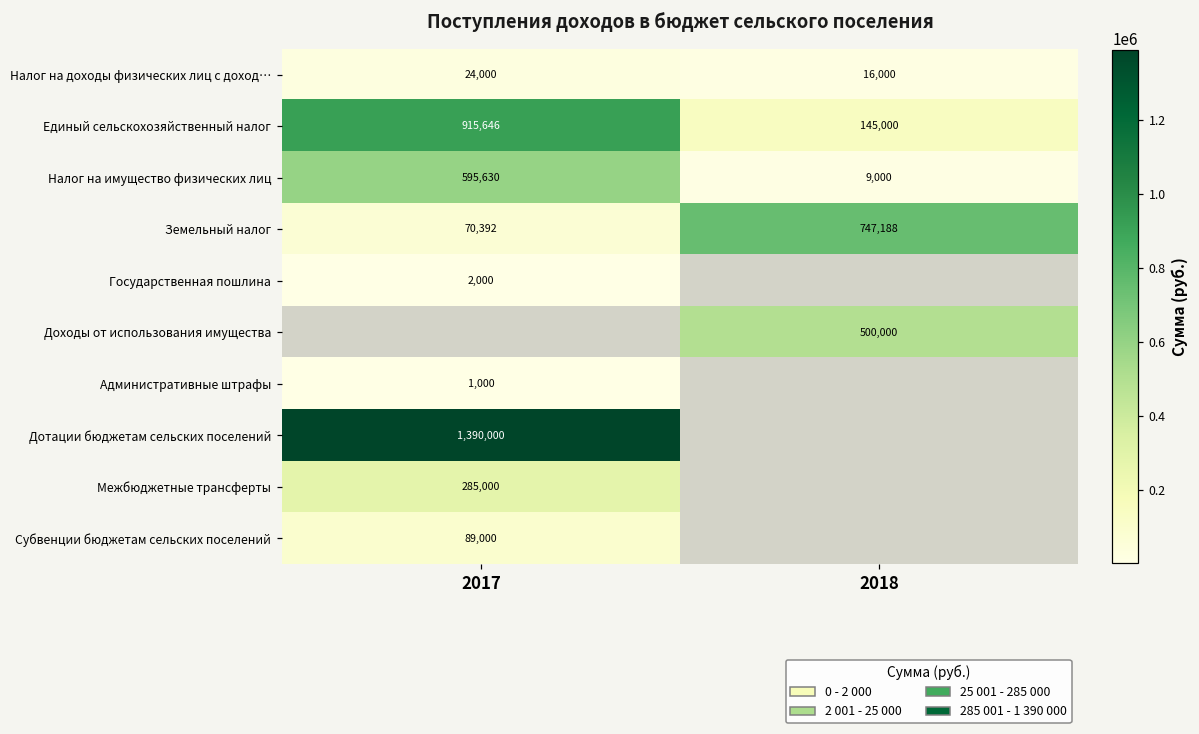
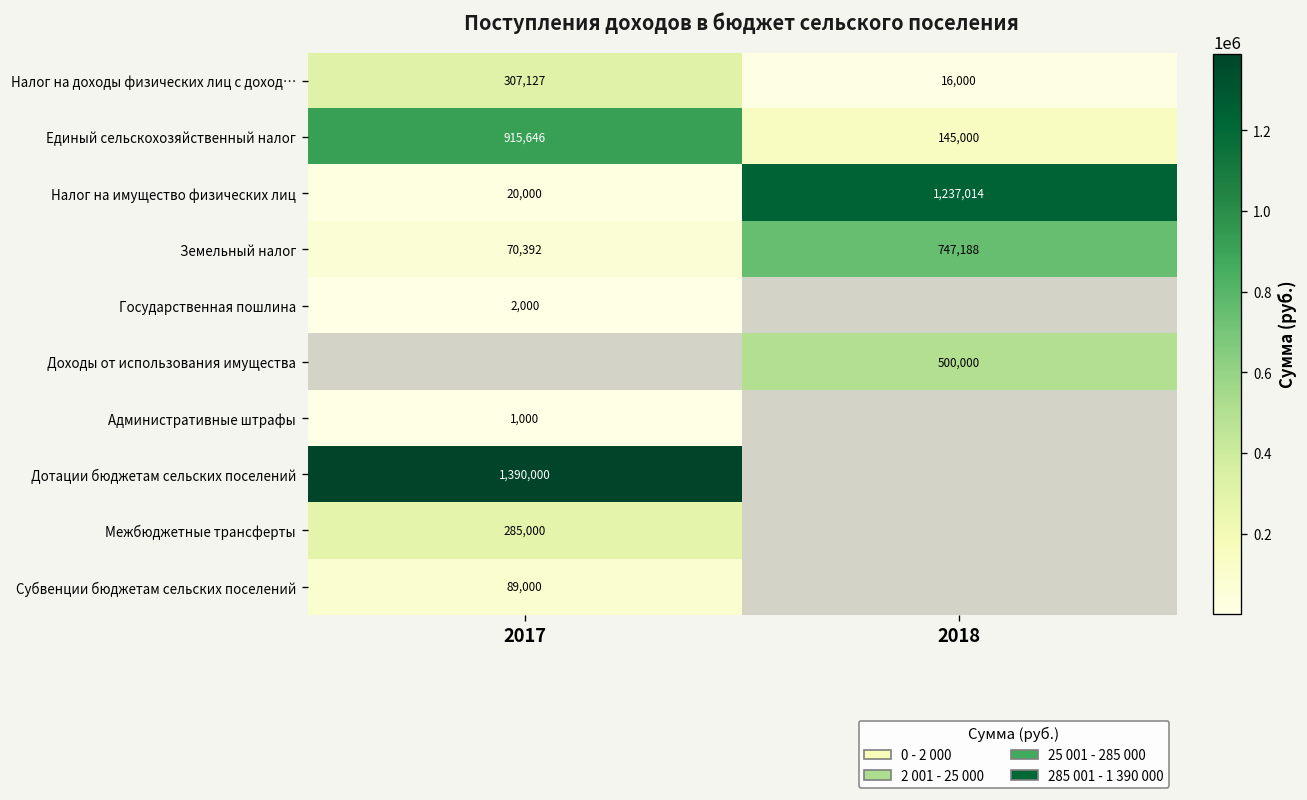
  {
    "Налог на доходы физических лиц с доход…": {
-     "2017": "24,000",
+     "2017": "307,127",
      "2018": "16,000"
    },
    "Единый сельскохозяйственный налог": {
      "2017": "915,646",
      "2018": "145,000"
    },
    "Налог на имущество физических лиц": {
-     "2017": "595,630",
-     "2018": "9,000"
+     "2017": "20,000",
+     "2018": "1,237,014"
    },
    "Земельный налог": {
      "2017": "70,392",
      "2018": "747,188"
    },
    "Государственная пошлина": {
      "2017": "2,000"
    },
    "Доходы от использования имущества": {
      "2018": "500,000"
    },
    "Административные штрафы": {
      "2017": "1,000"
    },
    "Дотации бюджетам сельских поселений": {
      "2017": "1,390,000"
    },
    "Межбюджетные трансферты": {
      "2017": "285,000"
    },
    "Субвенции бюджетам сельских поселений": {
      "2017": "89,000"
    }
  }
